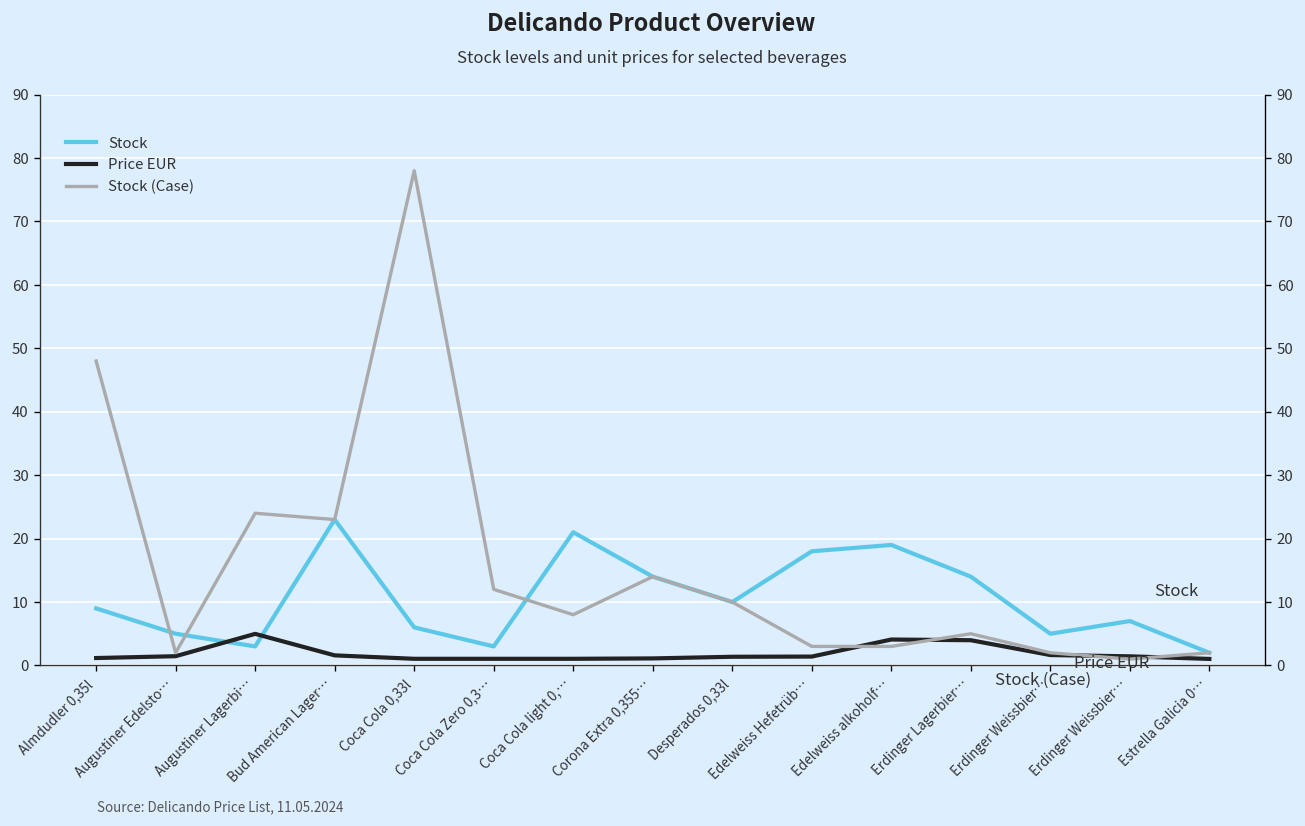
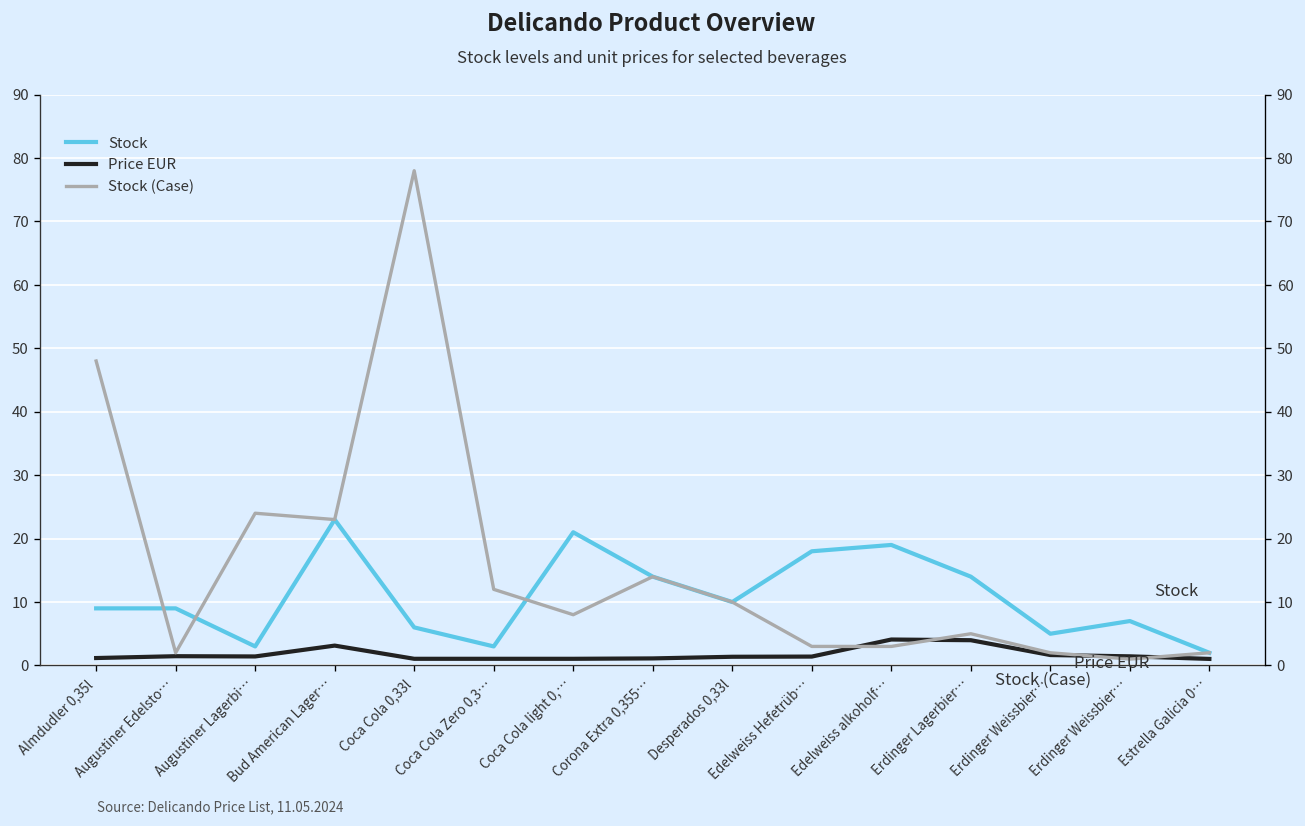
  {
    "Stock": {
      "Almdudler 0,35l": 9,
-     "Augustiner Edelsto…": 5,
+     "Augustiner Edelsto…": 9,
      "Augustiner Lagerbi…": 3,
      "Coca Cola 0,33l": 6,
      "Coca Cola Zero 0,3…": 3,
      "Coca Cola light 0,…": 21,
      "Edelweiss Hefetrüb…": 18,
      "Edelweiss alkoholf…": 19,
      "Erdinger Lagerbier…": 14
    },
    "Price EUR": {
      "Almdudler 0,35l": 1,
      "Augustiner Edelsto…": 1,
-     "Augustiner Lagerbi…": 5,
-     "Bud American Lager…": 2,
+     "Augustiner Lagerbi…": 1,
+     "Bud American Lager…": 3,
      "Coca Cola 0,33l": 1,
      "Coca Cola Zero 0,3…": 1,
      "Coca Cola light 0,…": 1,
      "Corona Extra 0,355…": 1,
      "Desperados 0,33l": 1,
      "Edelweiss Hefetrüb…": 1,
      "Edelweiss alkoholf…": 4,
      "Erdinger Lagerbier…": 4,
      "Estrella Galicia 0…": 1
    },
    "Stock (Case)": {
      "Almdudler 0,35l": 48,
      "Augustiner Edelsto…": 2,
      "Augustiner Lagerbi…": 24,
      "Coca Cola 0,33l": 78,
      "Coca Cola Zero 0,3…": 12,
      "Coca Cola light 0,…": 8,
      "Edelweiss Hefetrüb…": 3,
      "Edelweiss alkoholf…": 3,
      "Erdinger Lagerbier…": 5
    }
  }
